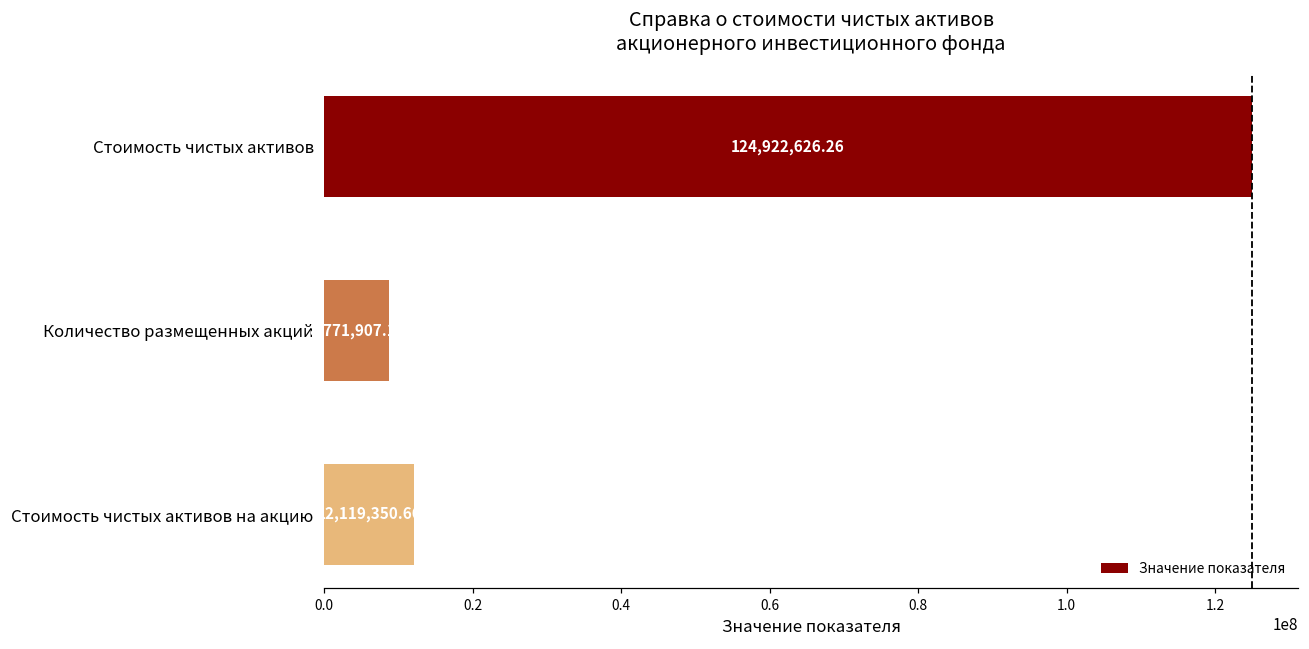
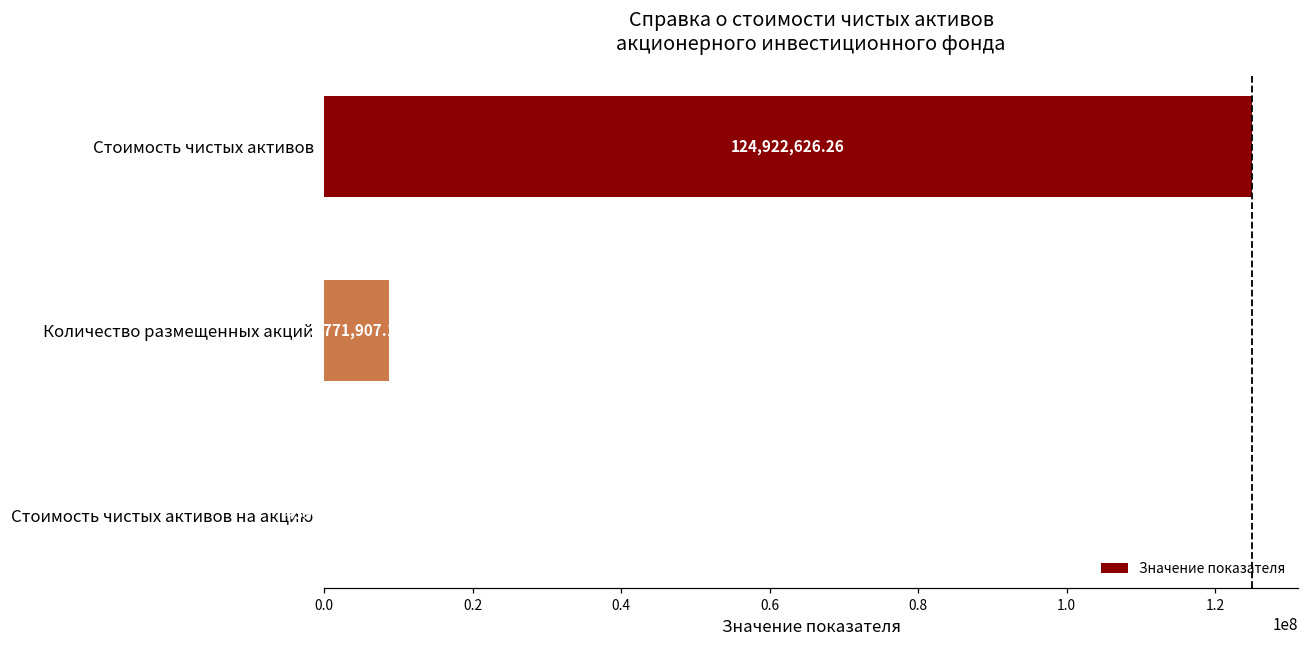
  {
-   "Стоимость чистых активов на акцию": 12000000
+   "Стоимость чистых активов на акцию": 0
  }
